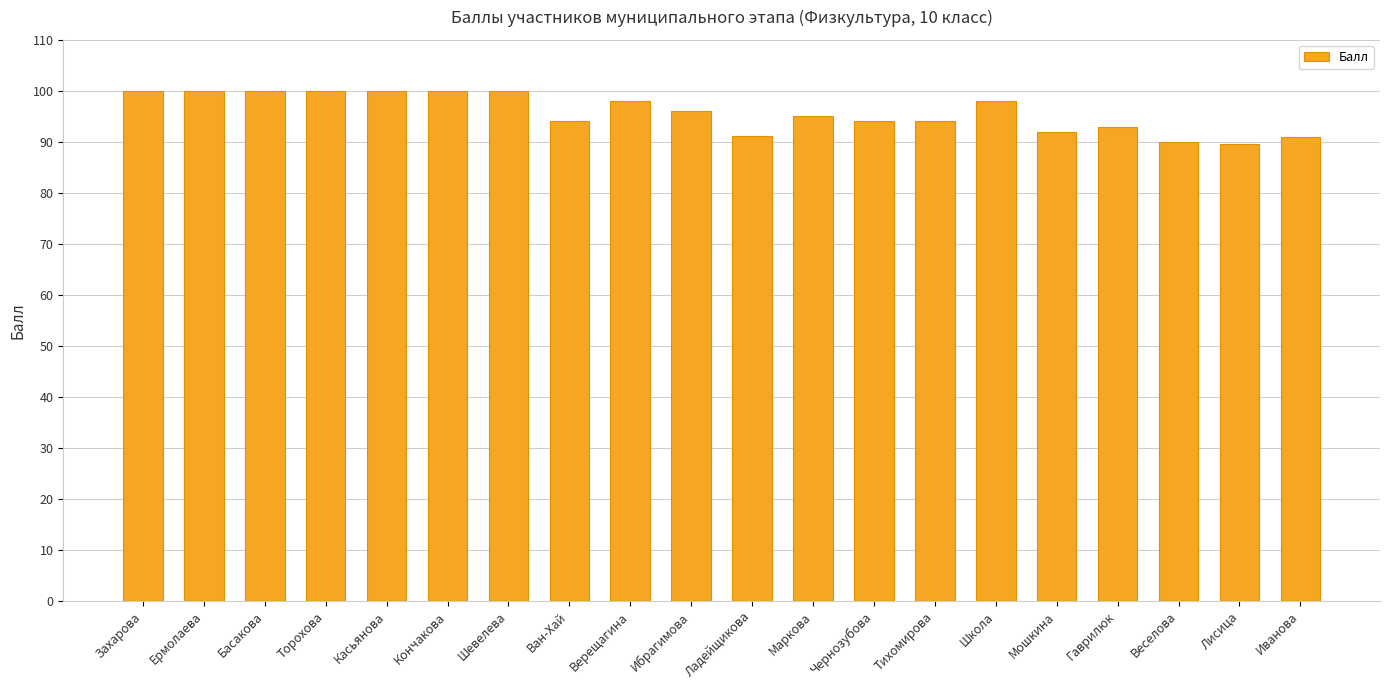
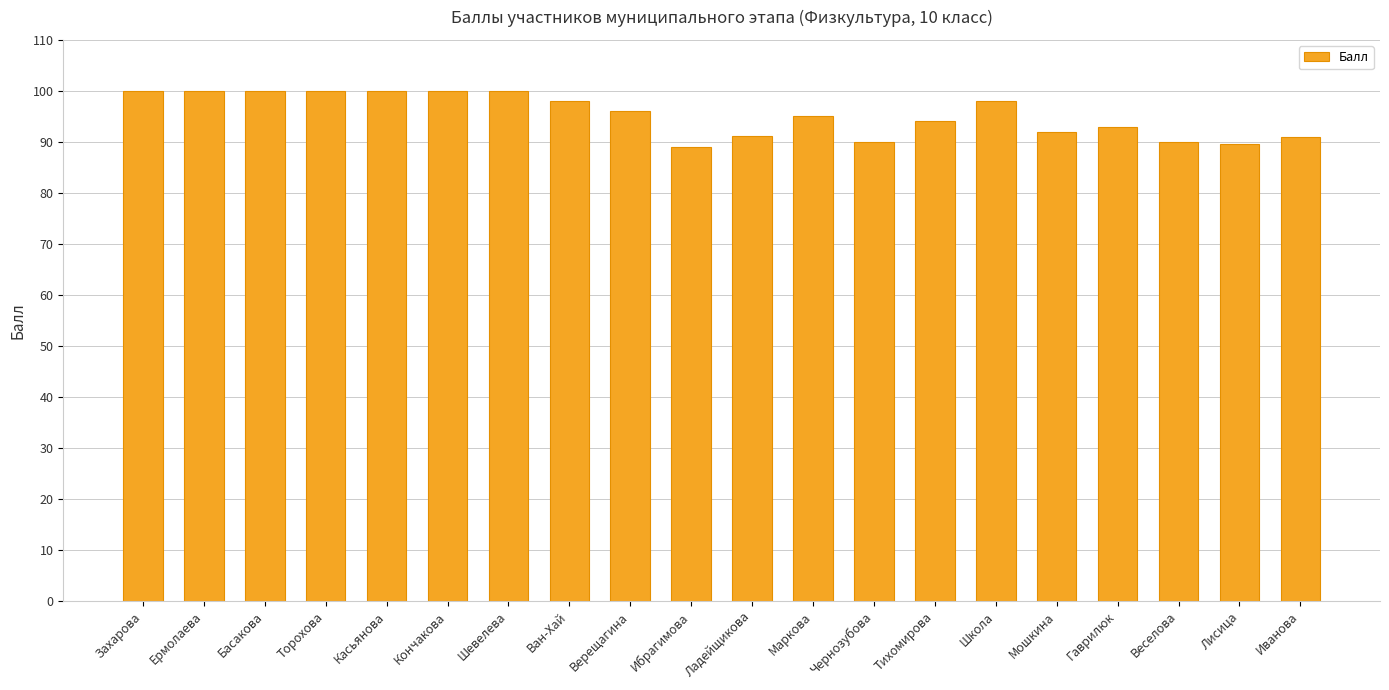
  {
    "Захарова": 100,
    "Ермолаева": 100,
    "Басакова": 100,
    "Торохова": 100,
    "Касьянова": 100,
    "Кончакова": 100,
    "Шевелева": 100,
-   "Ван-Хай": 94,
-   "Верещагина": 98,
-   "Ибрагимова": 96,
+   "Ван-Хай": 98,
+   "Верещагина": 96,
+   "Ибрагимова": 89,
    "Ладейщикова": 91,
    "Маркова": 95,
-   "Чернозубова": 94,
+   "Чернозубова": 90,
    "Тихомирова": 94,
    "Школа": 98,
    "Мошкина": 92,
    "Гаврилюк": 93,
    "Веселова": 90,
    "Лисица": 90,
    "Иванова": 91
  }
